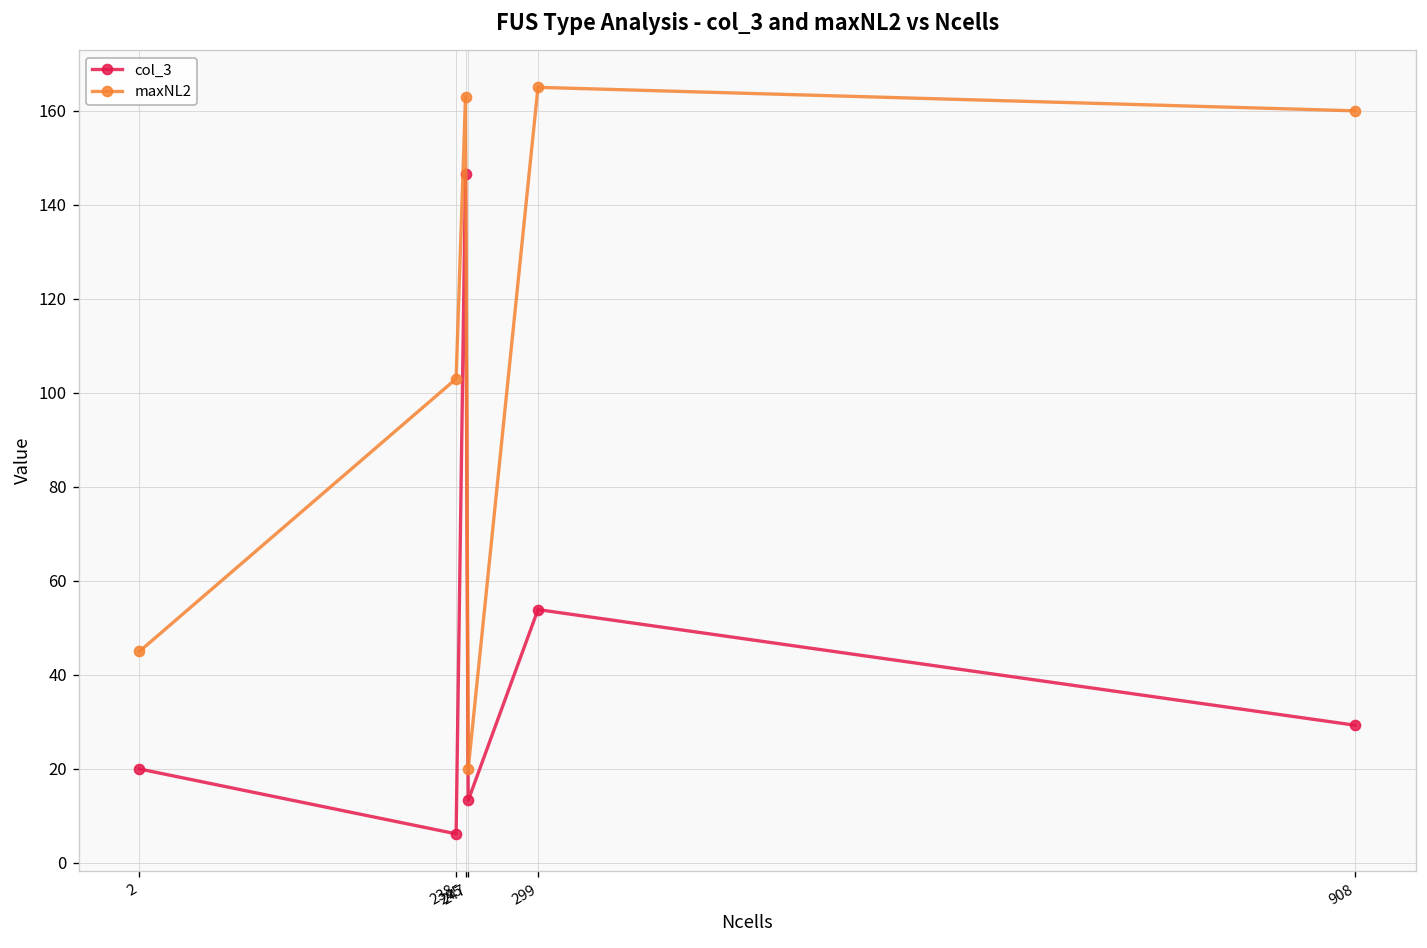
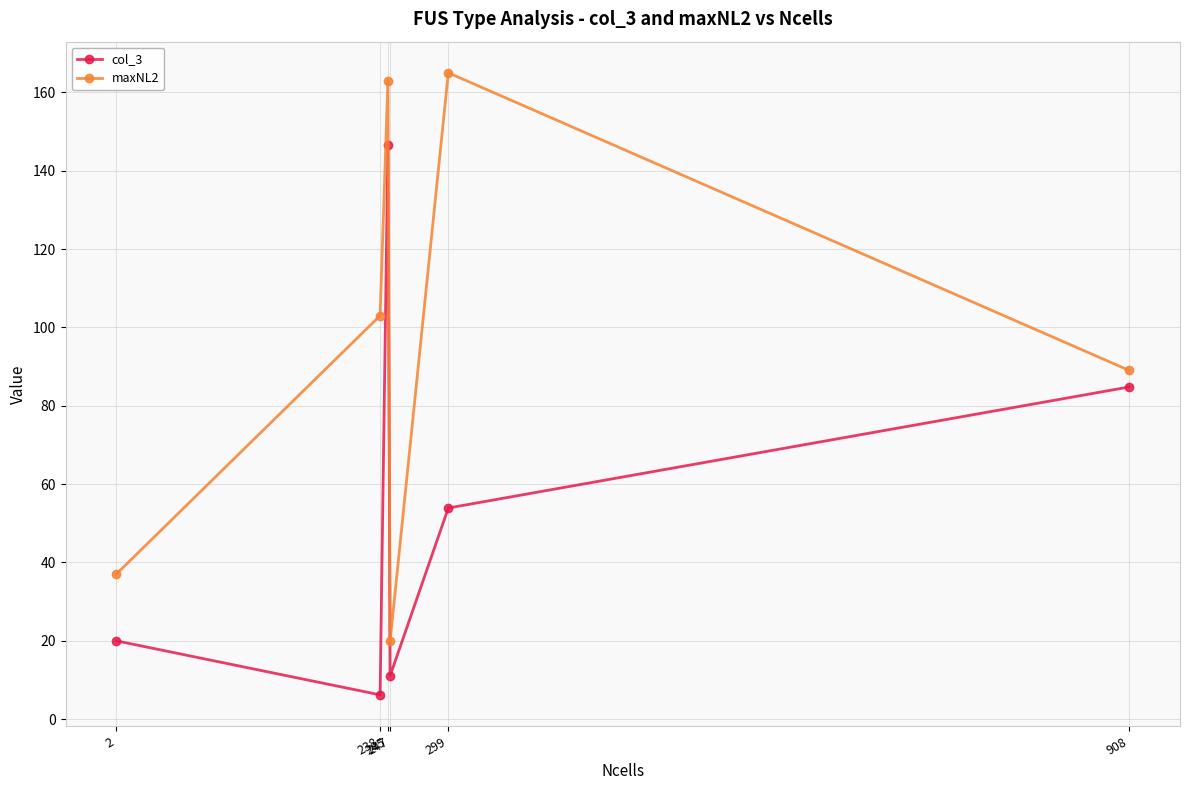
  {
    "col_3": {
      "2": 20,
      "238": 6,
      "245": 147,
-     "247": 13,
+     "247": 11,
      "299": 54,
-     "908": 29
+     "908": 85
    },
    "maxNL2": {
-     "2": 45,
+     "2": 37,
      "238": 103,
      "245": 163,
      "247": 20,
      "299": 165,
-     "908": 160
+     "908": 89
    }
  }
